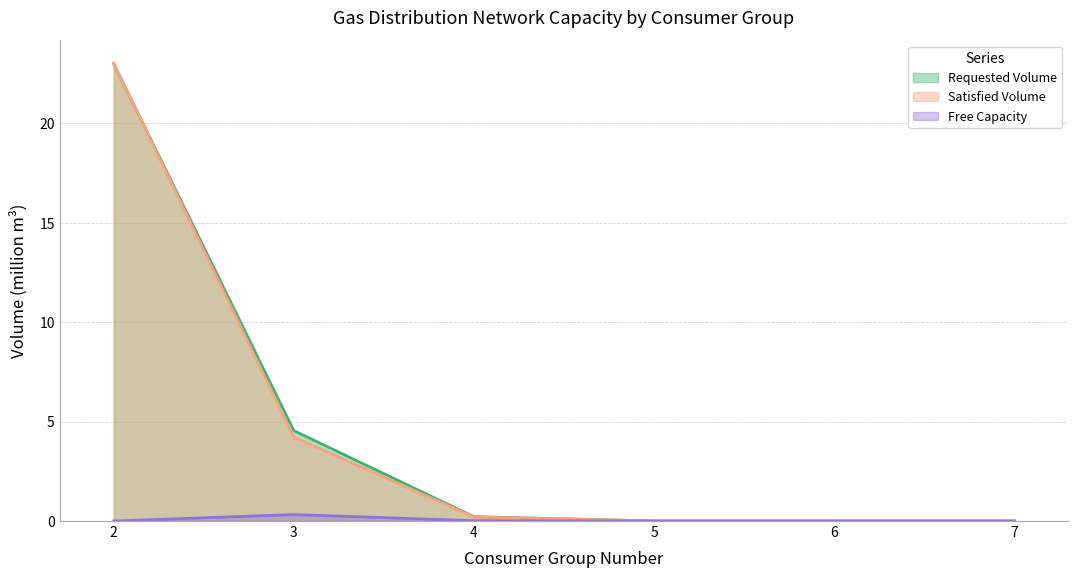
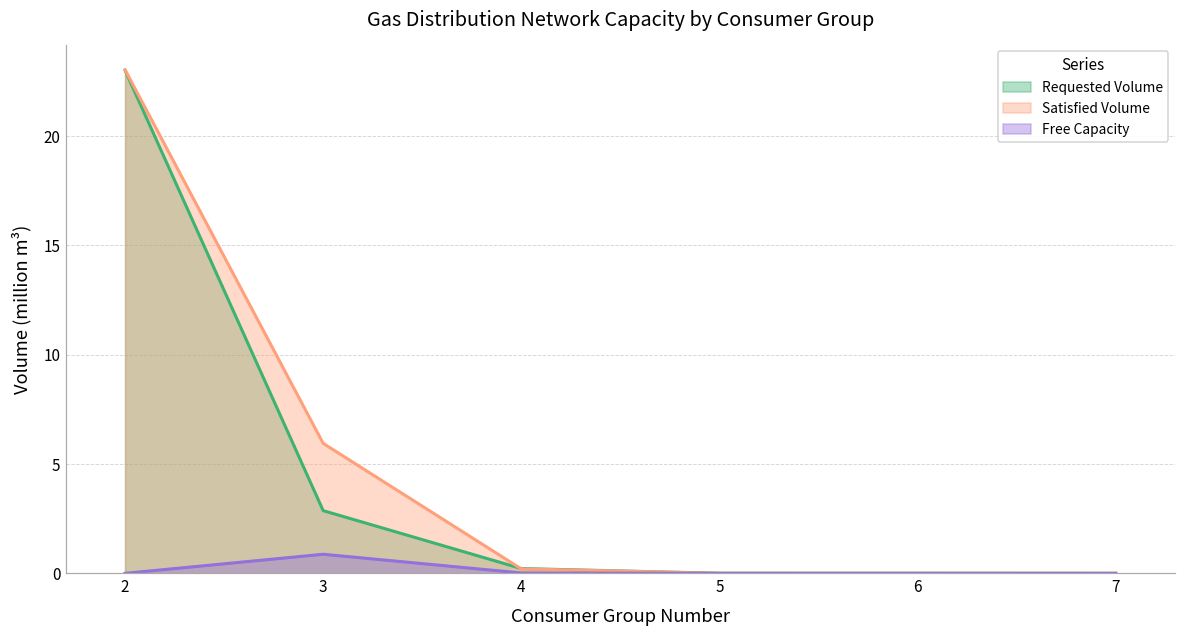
  {
    "Requested Volume": {
-     "3": 4.5
+     "3": 2.9
    },
    "Satisfied Volume": {
-     "3": 4.2
+     "3": 5.9
    },
    "Free Capacity": {
      "2": 0.0,
-     "3": 0.3,
+     "3": 0.9,
      "4": 0.0
    }
  }
